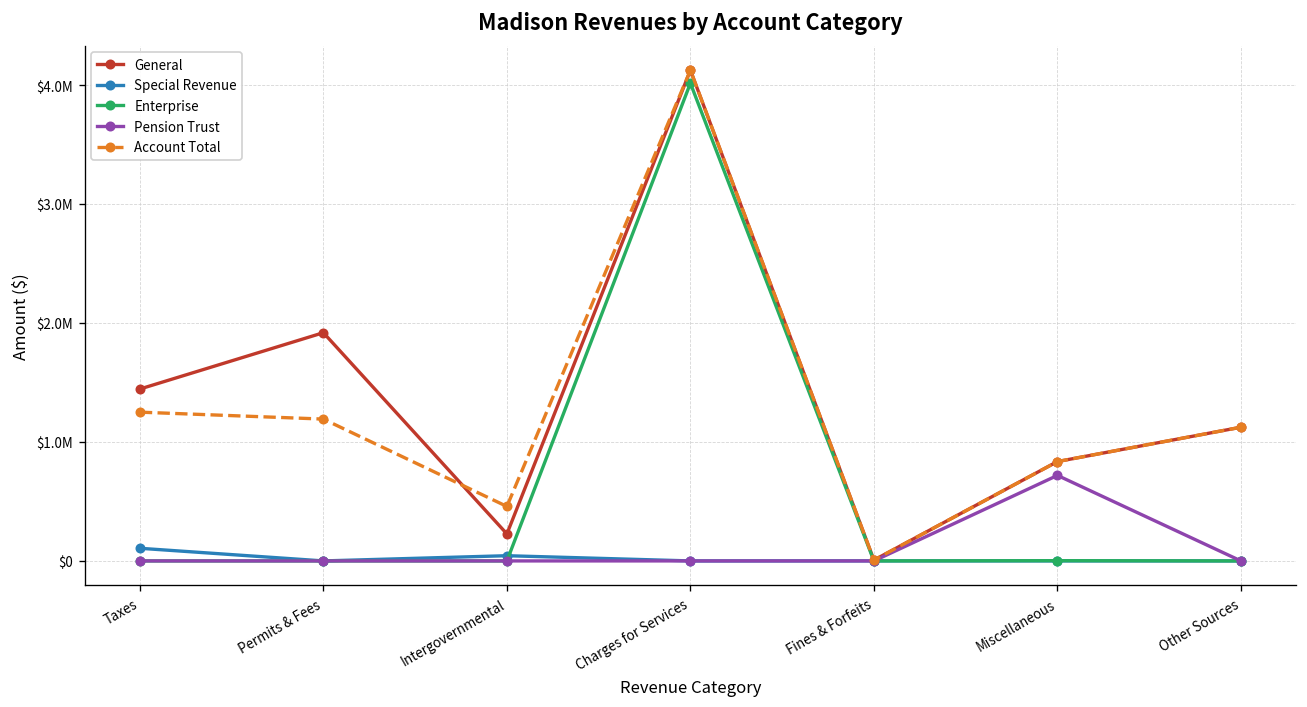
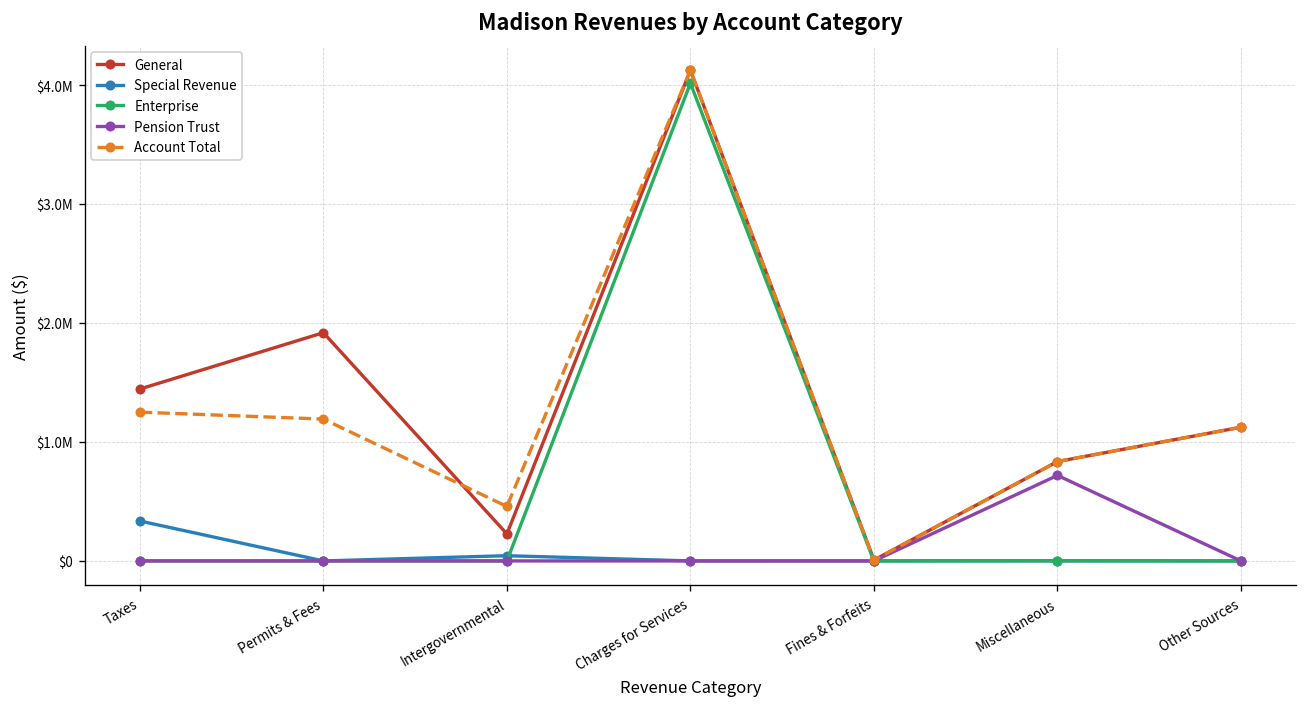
  {
    "General": {
      "Taxes": "$1400000",
      "Permits & Fees": "$1900000",
      "Intergovernmental": "$200000"
    },
    "Special Revenue": {
-     "Taxes": "$100000",
+     "Taxes": "$300000",
      "Intergovernmental": "$0"
    },
    "Enterprise": {
      "Charges for Services": "$4000000"
    },
    "Pension Trust": {
      "Miscellaneous": "$700000"
    },
    "Account Total": {
      "Taxes": "$1300000",
      "Permits & Fees": "$1200000",
      "Intergovernmental": "$500000"
    }
  }
